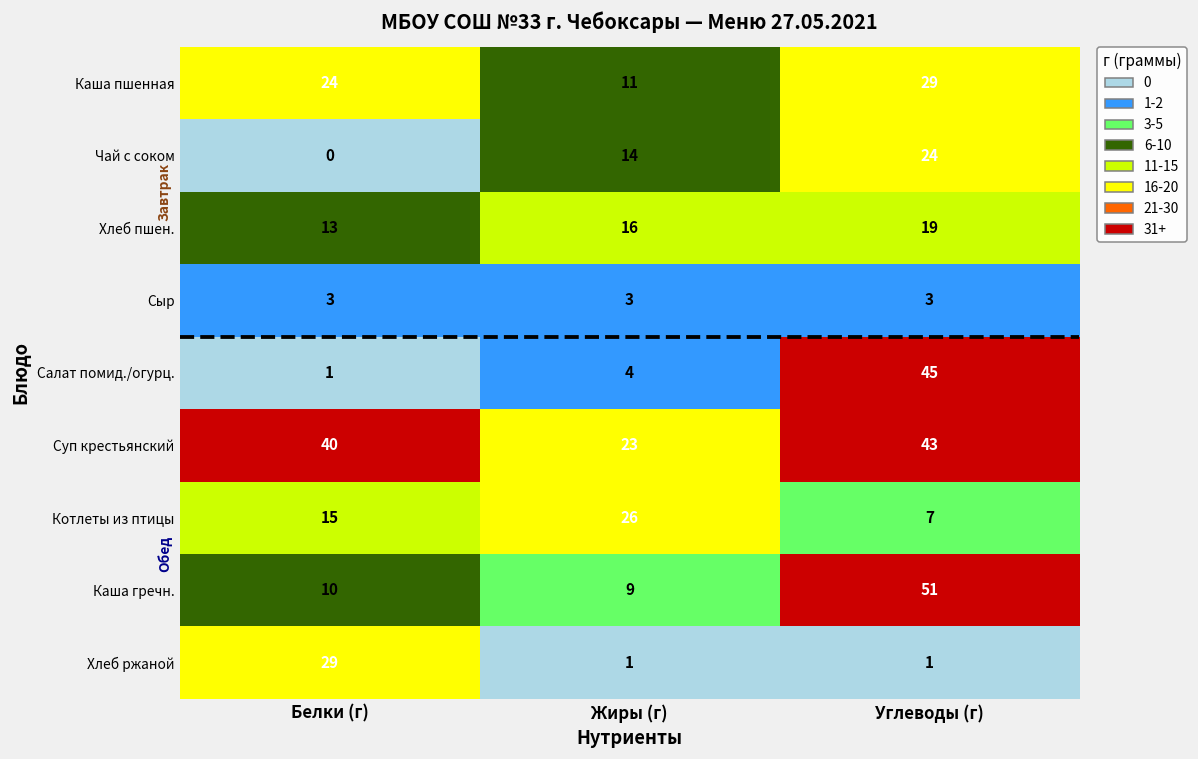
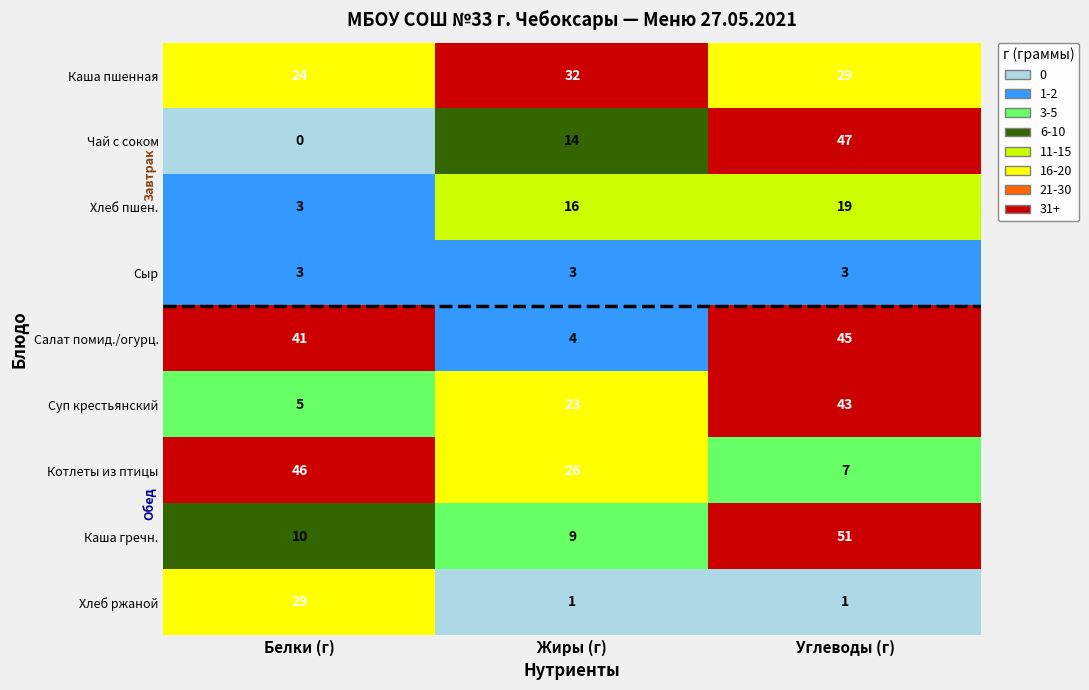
  {
    "Каша пшенная": {
      "Белки (г)": 24,
-     "Жиры (г)": 11,
+     "Жиры (г)": 32,
      "Углеводы (г)": 29
    },
    "Чай с соком": {
      "Белки (г)": 0,
      "Жиры (г)": 14,
-     "Углеводы (г)": 24
+     "Углеводы (г)": 47
    },
    "Хлеб пшен.": {
-     "Белки (г)": 13,
+     "Белки (г)": 3,
      "Жиры (г)": 16,
      "Углеводы (г)": 19
    },
    "Сыр": {
      "Белки (г)": 3,
      "Жиры (г)": 3,
      "Углеводы (г)": 3
    },
    "Салат помид./огурц.": {
-     "Белки (г)": 1,
+     "Белки (г)": 41,
      "Жиры (г)": 4,
      "Углеводы (г)": 45
    },
    "Суп крестьянский": {
-     "Белки (г)": 40,
+     "Белки (г)": 5,
      "Жиры (г)": 23,
      "Углеводы (г)": 43
    },
    "Котлеты из птицы": {
-     "Белки (г)": 15,
+     "Белки (г)": 46,
      "Жиры (г)": 26,
      "Углеводы (г)": 7
    },
    "Каша гречн.": {
      "Белки (г)": 10,
      "Жиры (г)": 9,
      "Углеводы (г)": 51
    },
    "Хлеб ржаной": {
      "Белки (г)": 29,
      "Жиры (г)": 1,
      "Углеводы (г)": 1
    }
  }
